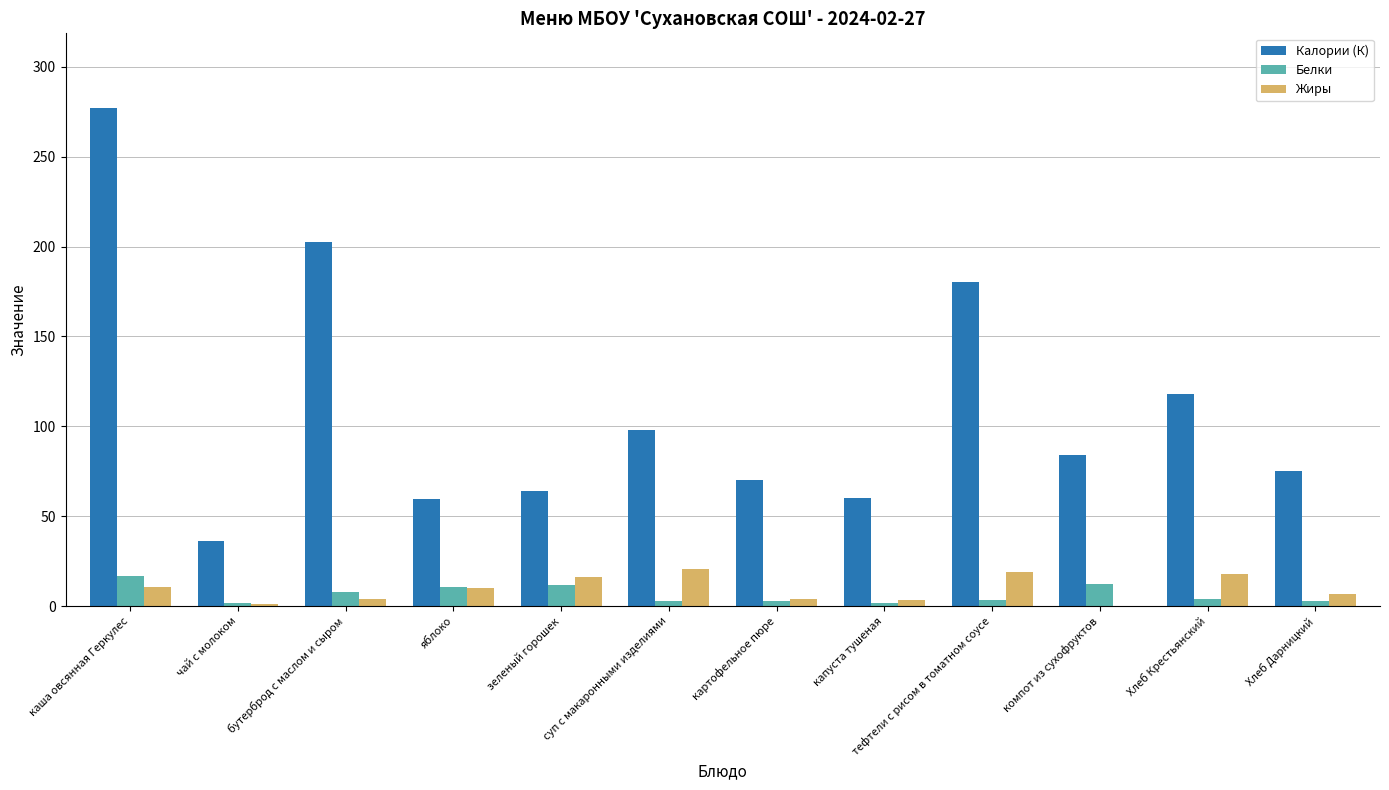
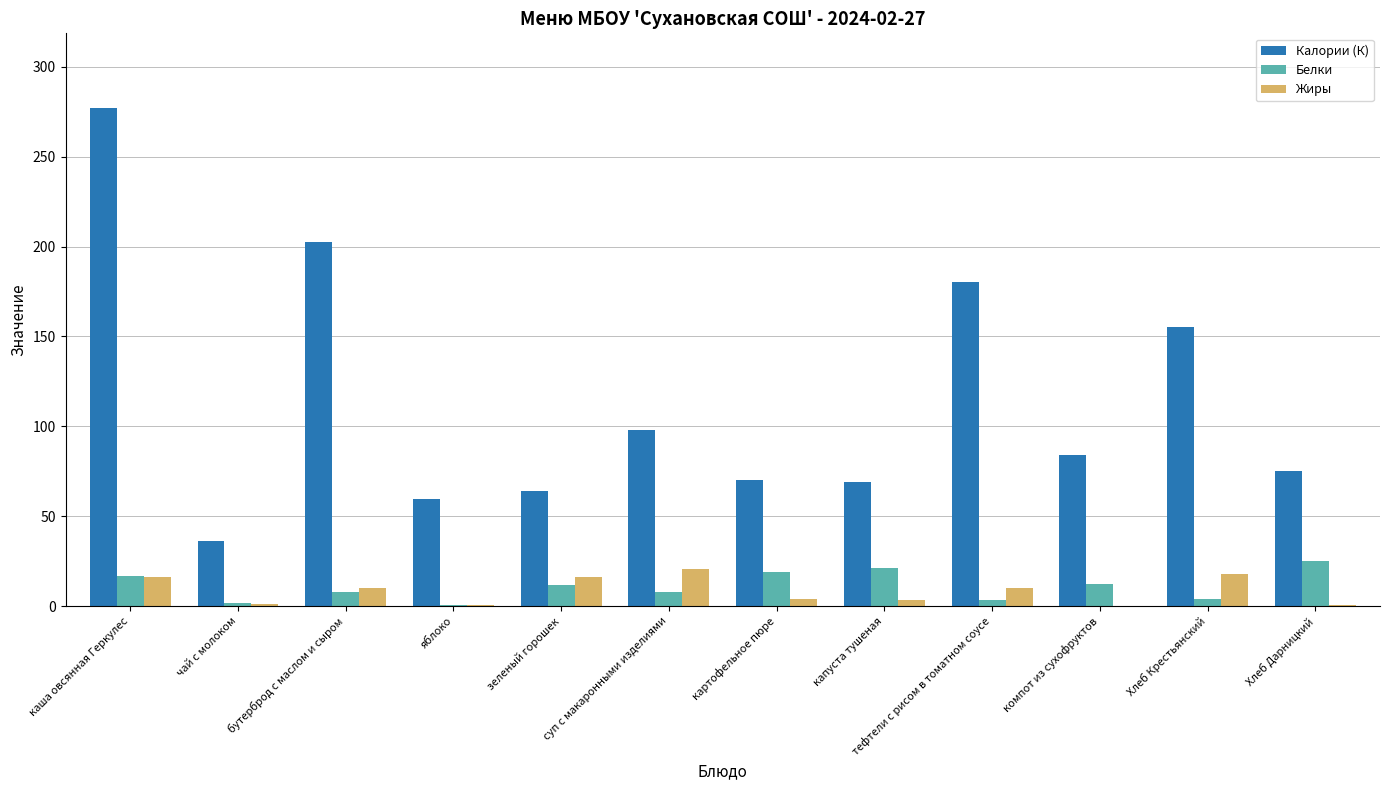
  {
    "Калории (К)": {
      "каша овсянная Геркулес": 277,
      "чай с молоком": 36,
      "бутерброд с маслом и сыром": 203,
      "яблоко": 60,
      "зеленый горошек": 64,
      "суп с макаронными изделиями": 98,
      "картофельное пюре": 70,
-     "капуста тушеная": 60,
+     "капуста тушеная": 69,
      "тефтели с рисом в томатном соусе": 180,
      "компот из сухофруктов": 84,
-     "Хлеб Крестьянский": 118,
+     "Хлеб Крестьянский": 155,
      "Хлеб Дарницкий": 75
    },
    "Белки": {
      "каша овсянная Геркулес": 17,
      "чай с молоком": 2,
      "бутерброд с маслом и сыром": 8,
-     "яблоко": 11,
+     "яблоко": 1,
      "зеленый горошек": 12,
-     "суп с макаронными изделиями": 3,
-     "картофельное пюре": 3,
-     "капуста тушеная": 2,
+     "суп с макаронными изделиями": 8,
+     "картофельное пюре": 19,
+     "капуста тушеная": 21,
      "тефтели с рисом в томатном соусе": 4,
      "компот из сухофруктов": 12,
      "Хлеб Крестьянский": 4,
-     "Хлеб Дарницкий": 3
+     "Хлеб Дарницкий": 25
    },
    "Жиры": {
-     "каша овсянная Геркулес": 11,
-     "бутерброд с маслом и сыром": 4,
-     "яблоко": 10,
+     "каша овсянная Геркулес": 16,
+     "бутерброд с маслом и сыром": 10,
+     "яблоко": 1,
      "зеленый горошек": 16,
      "суп с макаронными изделиями": 21,
      "картофельное пюре": 4,
      "капуста тушеная": 3,
-     "тефтели с рисом в томатном соусе": 19,
+     "тефтели с рисом в томатном соусе": 10,
      "Хлеб Крестьянский": 18,
-     "Хлеб Дарницкий": 7
+     "Хлеб Дарницкий": 0
    }
  }
